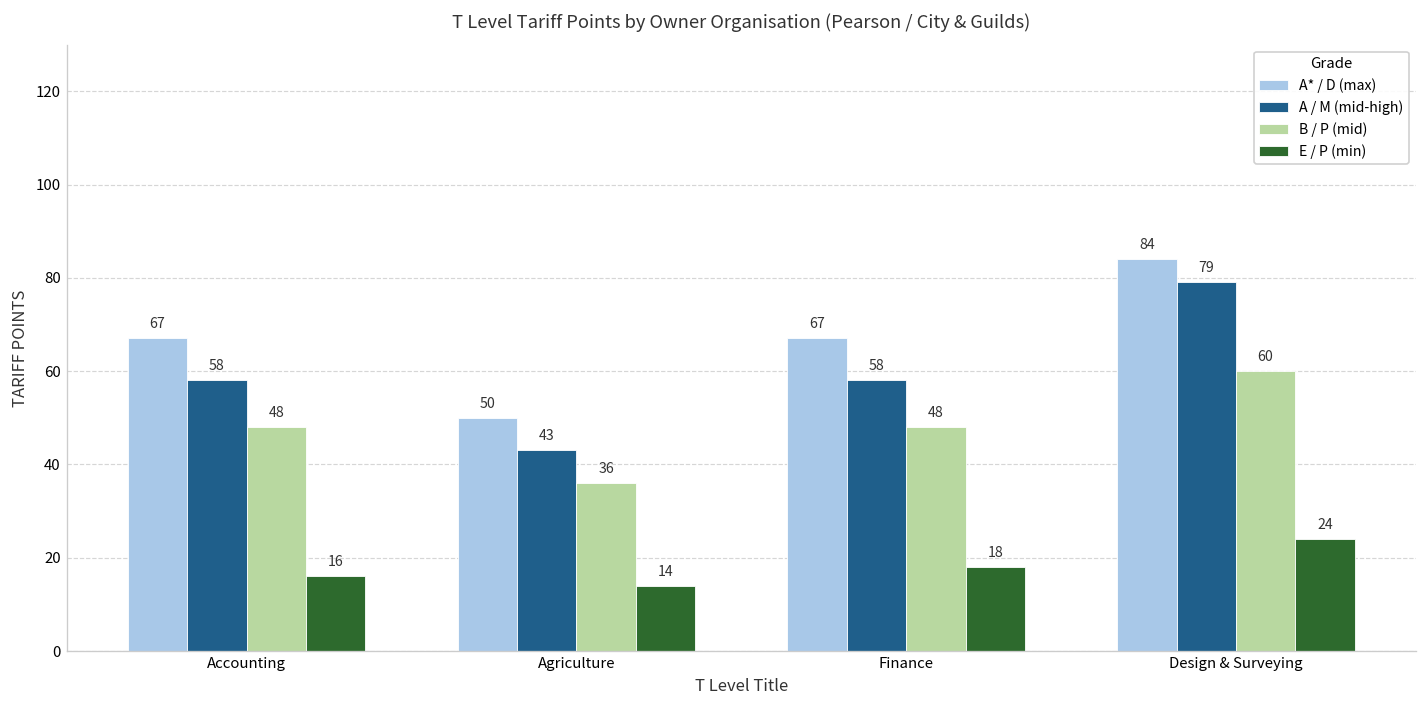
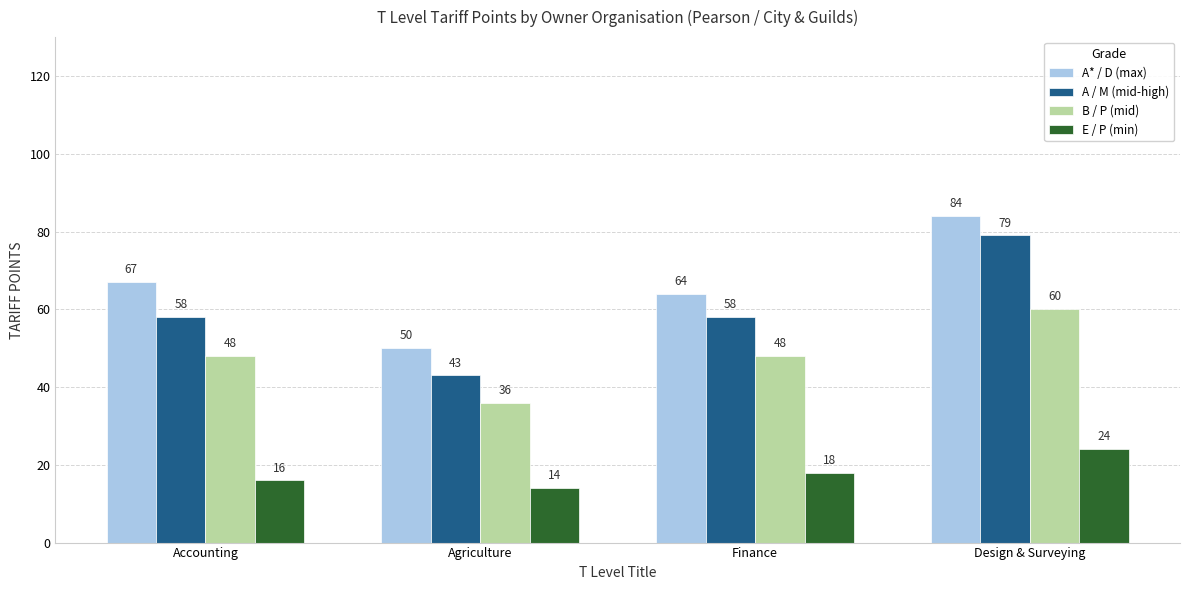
  {
    "A* / D (max)": {
      "Accounting": 67,
      "Agriculture": 50,
-     "Finance": 67,
+     "Finance": 64,
      "Design & Surveying": 84
    },
    "A / M (mid-high)": {
      "Accounting": 58,
      "Agriculture": 43,
      "Finance": 58,
      "Design & Surveying": 79
    },
    "B / P (mid)": {
      "Accounting": 48,
      "Agriculture": 36,
      "Finance": 48,
      "Design & Surveying": 60
    },
    "E / P (min)": {
      "Accounting": 16,
      "Agriculture": 14,
      "Finance": 18,
      "Design & Surveying": 24
    }
  }
